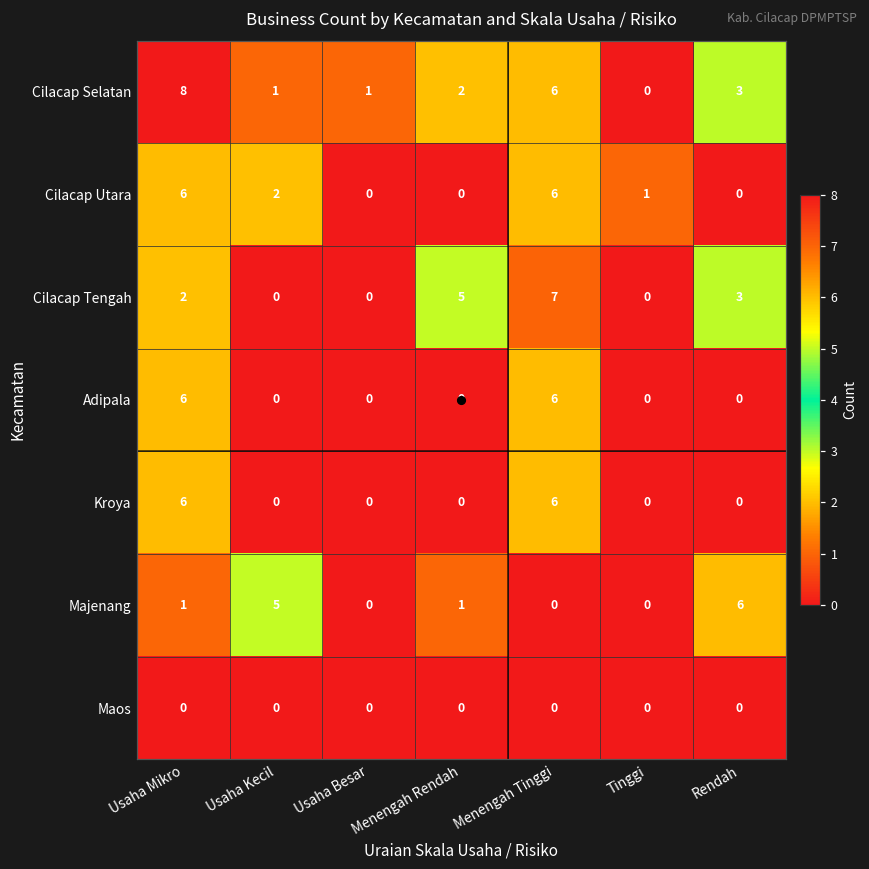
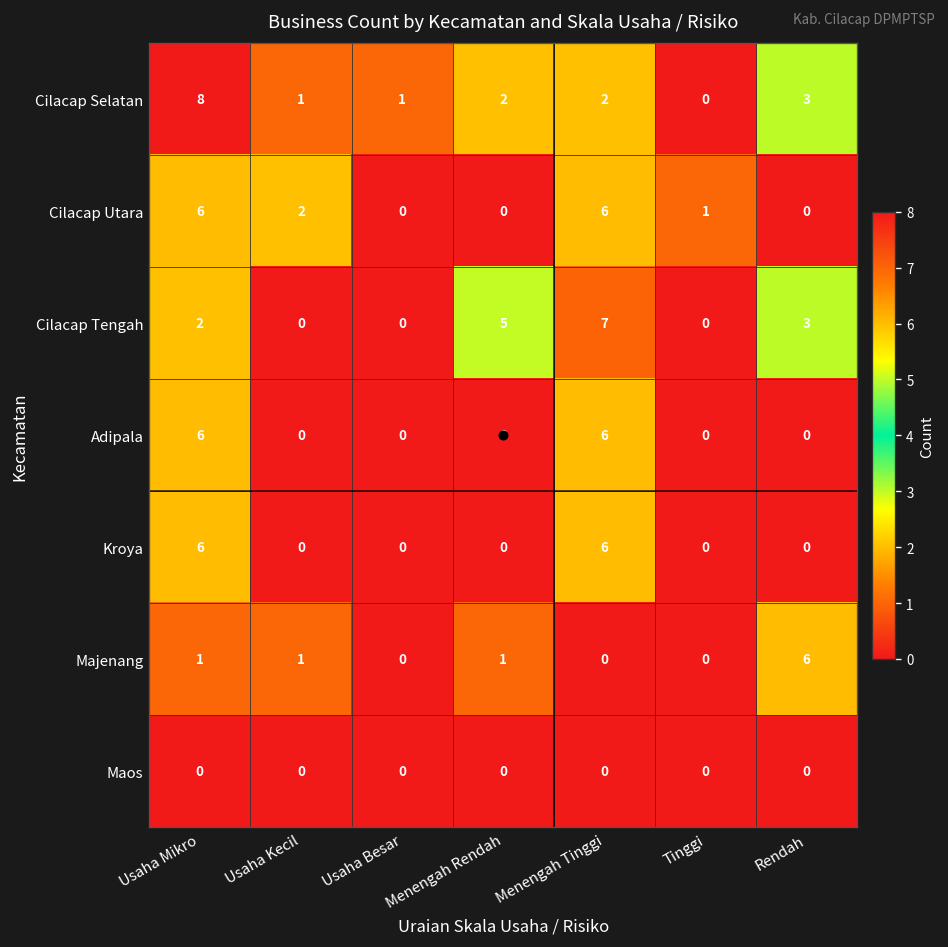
  {
    "Cilacap Selatan": {
      "Usaha Mikro": 8,
      "Usaha Kecil": 1,
      "Usaha Besar": 1,
      "Menengah Rendah": 2,
-     "Menengah Tinggi": 6,
+     "Menengah Tinggi": 2,
      "Tinggi": 0,
      "Rendah": 3
    },
    "Cilacap Utara": {
      "Usaha Mikro": 6,
      "Usaha Kecil": 2,
      "Usaha Besar": 0,
      "Menengah Rendah": 0,
      "Menengah Tinggi": 6,
      "Tinggi": 1,
      "Rendah": 0
    },
    "Cilacap Tengah": {
      "Usaha Mikro": 2,
      "Usaha Kecil": 0,
      "Usaha Besar": 0,
      "Menengah Rendah": 5,
      "Menengah Tinggi": 7,
      "Tinggi": 0,
      "Rendah": 3
    },
    "Adipala": {
      "Usaha Mikro": 6,
      "Usaha Kecil": 0,
      "Usaha Besar": 0,
      "Menengah Tinggi": 6,
      "Tinggi": 0,
      "Rendah": 0
    },
    "Kroya": {
      "Usaha Mikro": 6,
      "Usaha Kecil": 0,
      "Usaha Besar": 0,
      "Menengah Rendah": 0,
      "Menengah Tinggi": 6,
      "Tinggi": 0,
      "Rendah": 0
    },
    "Majenang": {
      "Usaha Mikro": 1,
-     "Usaha Kecil": 5,
+     "Usaha Kecil": 1,
      "Usaha Besar": 0,
      "Menengah Rendah": 1,
      "Menengah Tinggi": 0,
      "Tinggi": 0,
      "Rendah": 6
    },
    "Maos": {
      "Usaha Mikro": 0,
      "Usaha Kecil": 0,
      "Usaha Besar": 0,
      "Menengah Rendah": 0,
      "Menengah Tinggi": 0,
      "Tinggi": 0,
      "Rendah": 0
    }
  }
